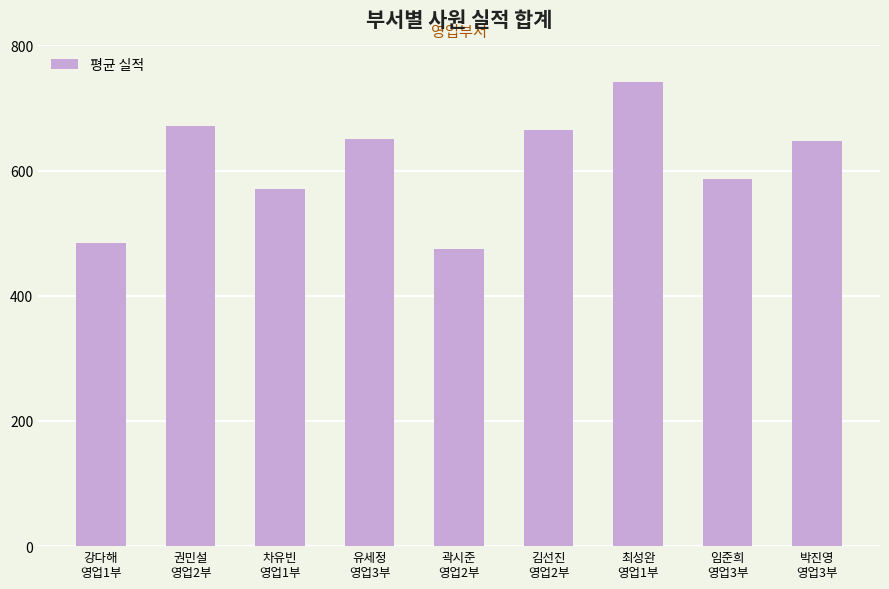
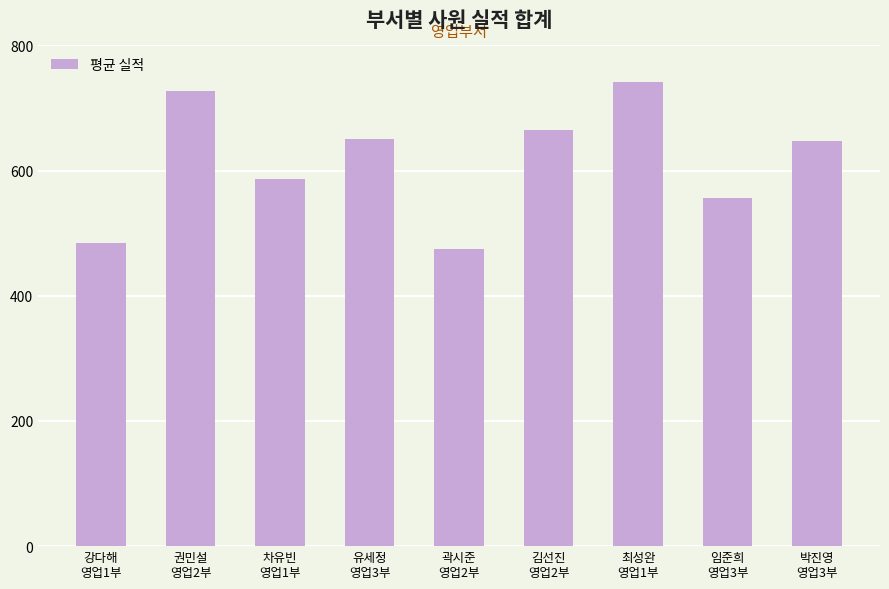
  {
    "강다해 영업1부": 480,
-   "권민설 영업2부": 670,
-   "차유빈 영업1부": 570,
+   "권민설 영업2부": 730,
+   "차유빈 영업1부": 590,
    "유세정 영업3부": 650,
    "곽시준 영업2부": 480,
    "김선진 영업2부": 670,
    "최성완 영업1부": 740,
-   "임준희 영업3부": 590,
+   "임준희 영업3부": 560,
    "박진영 영업3부": 650
  }
